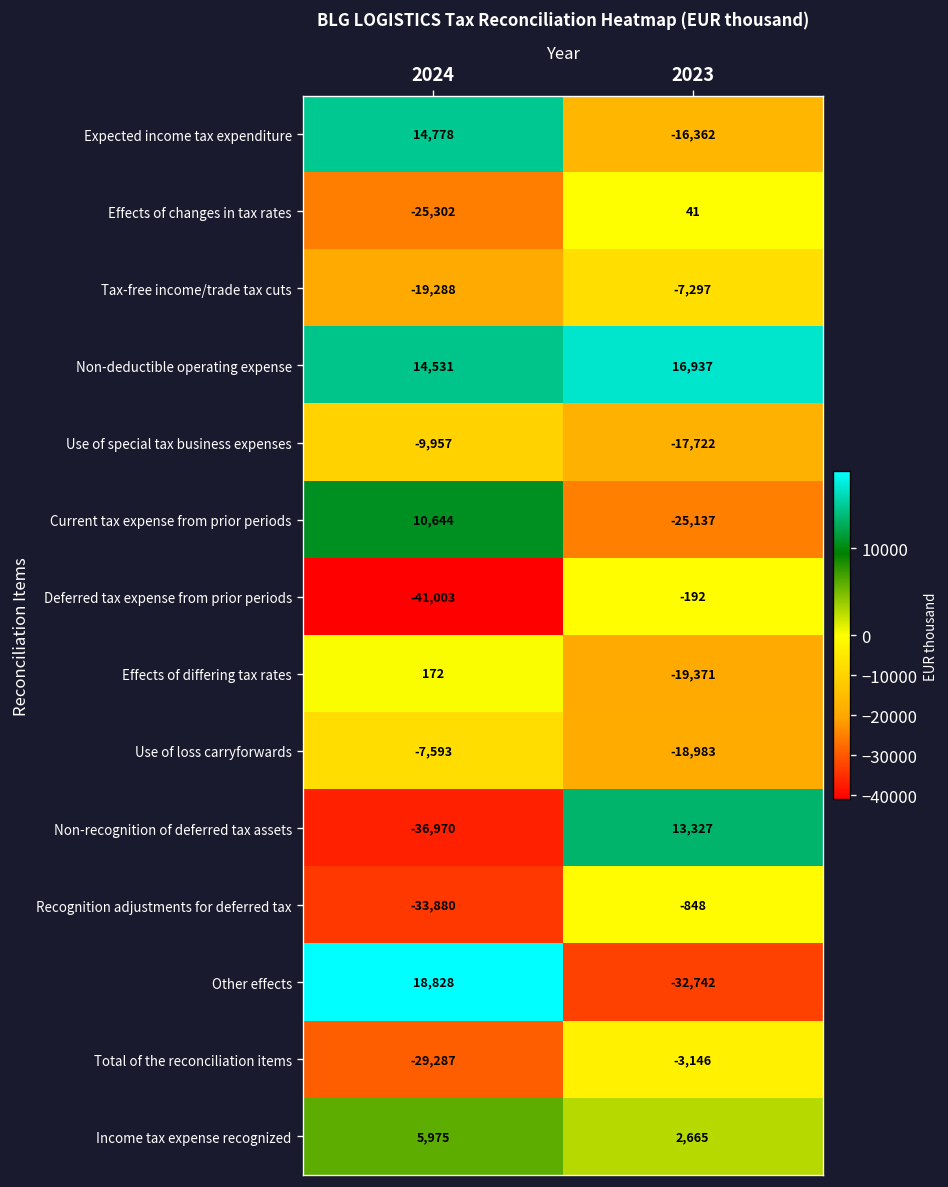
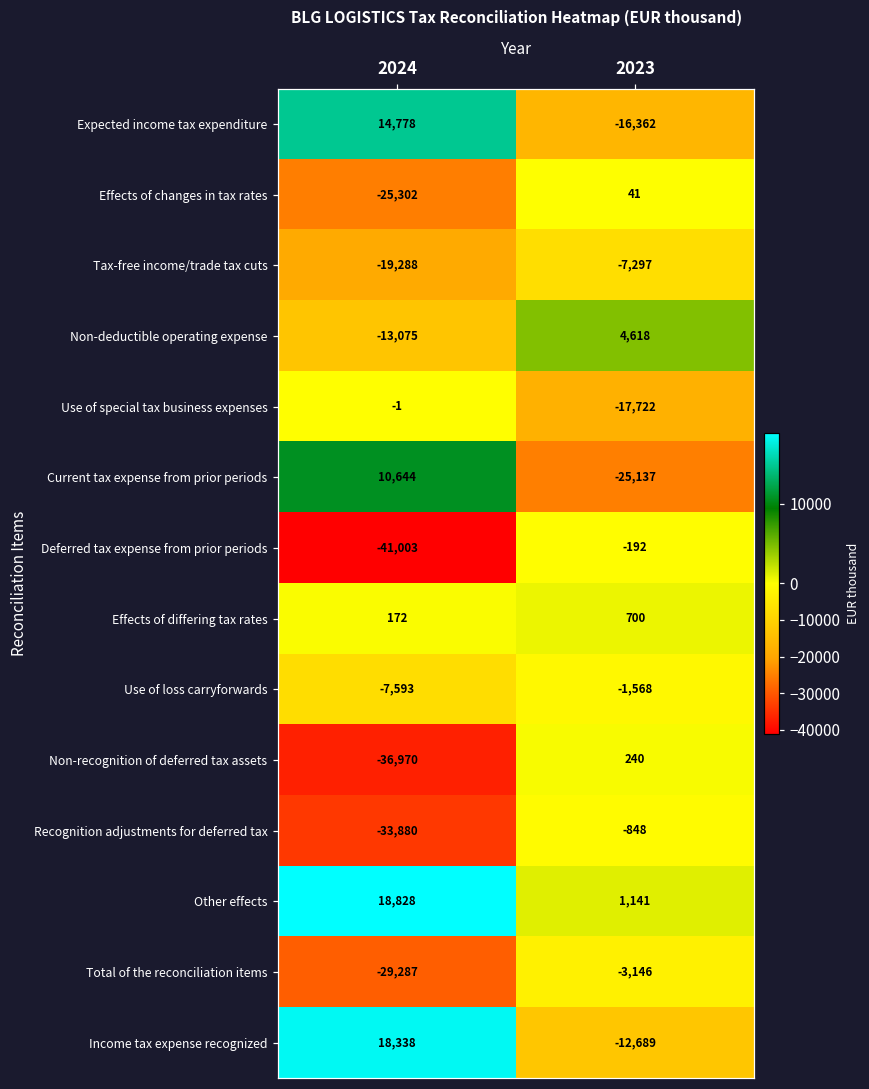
  {
    "Expected income tax expenditure": {
      "2024": "14,778",
      "2023": "-16,362"
    },
    "Effects of changes in tax rates": {
      "2024": "-25,302",
      "2023": "41"
    },
    "Tax-free income/trade tax cuts": {
      "2024": "-19,288",
      "2023": "-7,297"
    },
    "Non-deductible operating expense": {
-     "2024": "14,531",
-     "2023": "16,937"
+     "2024": "-13,075",
+     "2023": "4,618"
    },
    "Use of special tax business expenses": {
-     "2024": "-9,957",
+     "2024": "-1",
      "2023": "-17,722"
    },
    "Current tax expense from prior periods": {
      "2024": "10,644",
      "2023": "-25,137"
    },
    "Deferred tax expense from prior periods": {
      "2024": "-41,003",
      "2023": "-192"
    },
    "Effects of differing tax rates": {
      "2024": "172",
-     "2023": "-19,371"
+     "2023": "700"
    },
    "Use of loss carryforwards": {
      "2024": "-7,593",
-     "2023": "-18,983"
+     "2023": "-1,568"
    },
    "Non-recognition of deferred tax assets": {
      "2024": "-36,970",
-     "2023": "13,327"
+     "2023": "240"
    },
    "Recognition adjustments for deferred tax": {
      "2024": "-33,880",
      "2023": "-848"
    },
    "Other effects": {
      "2024": "18,828",
-     "2023": "-32,742"
+     "2023": "1,141"
    },
    "Total of the reconciliation items": {
      "2024": "-29,287",
      "2023": "-3,146"
    },
    "Income tax expense recognized": {
-     "2024": "5,975",
-     "2023": "2,665"
+     "2024": "18,338",
+     "2023": "-12,689"
    }
  }
